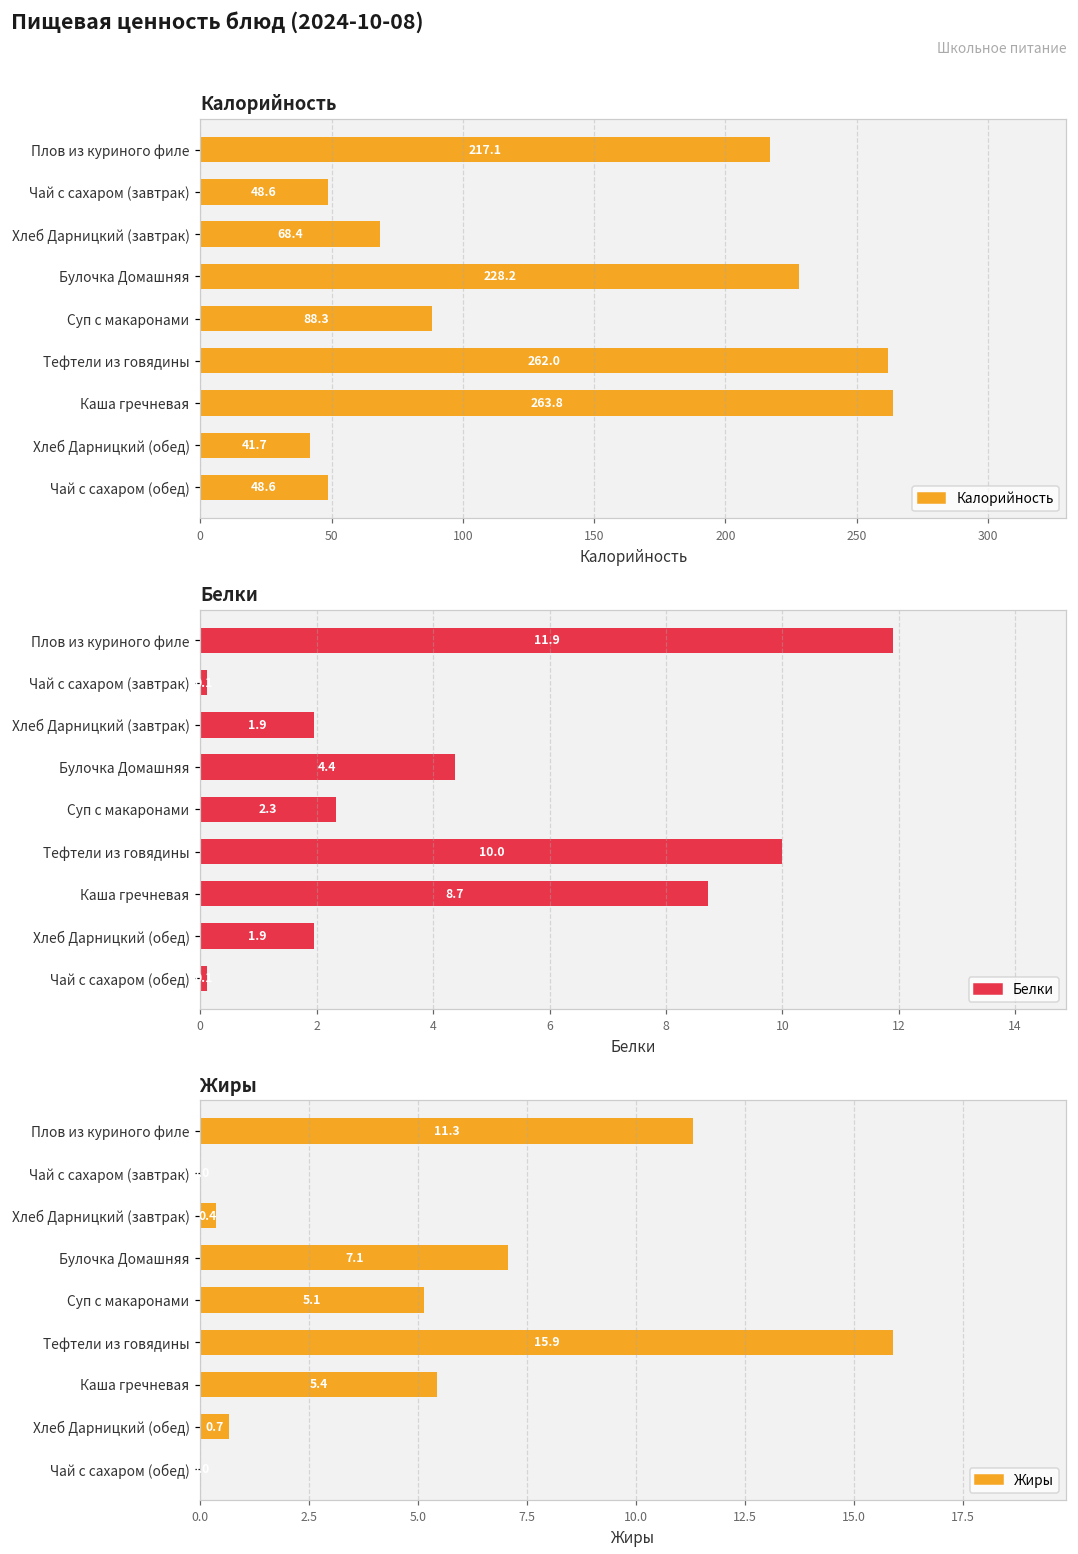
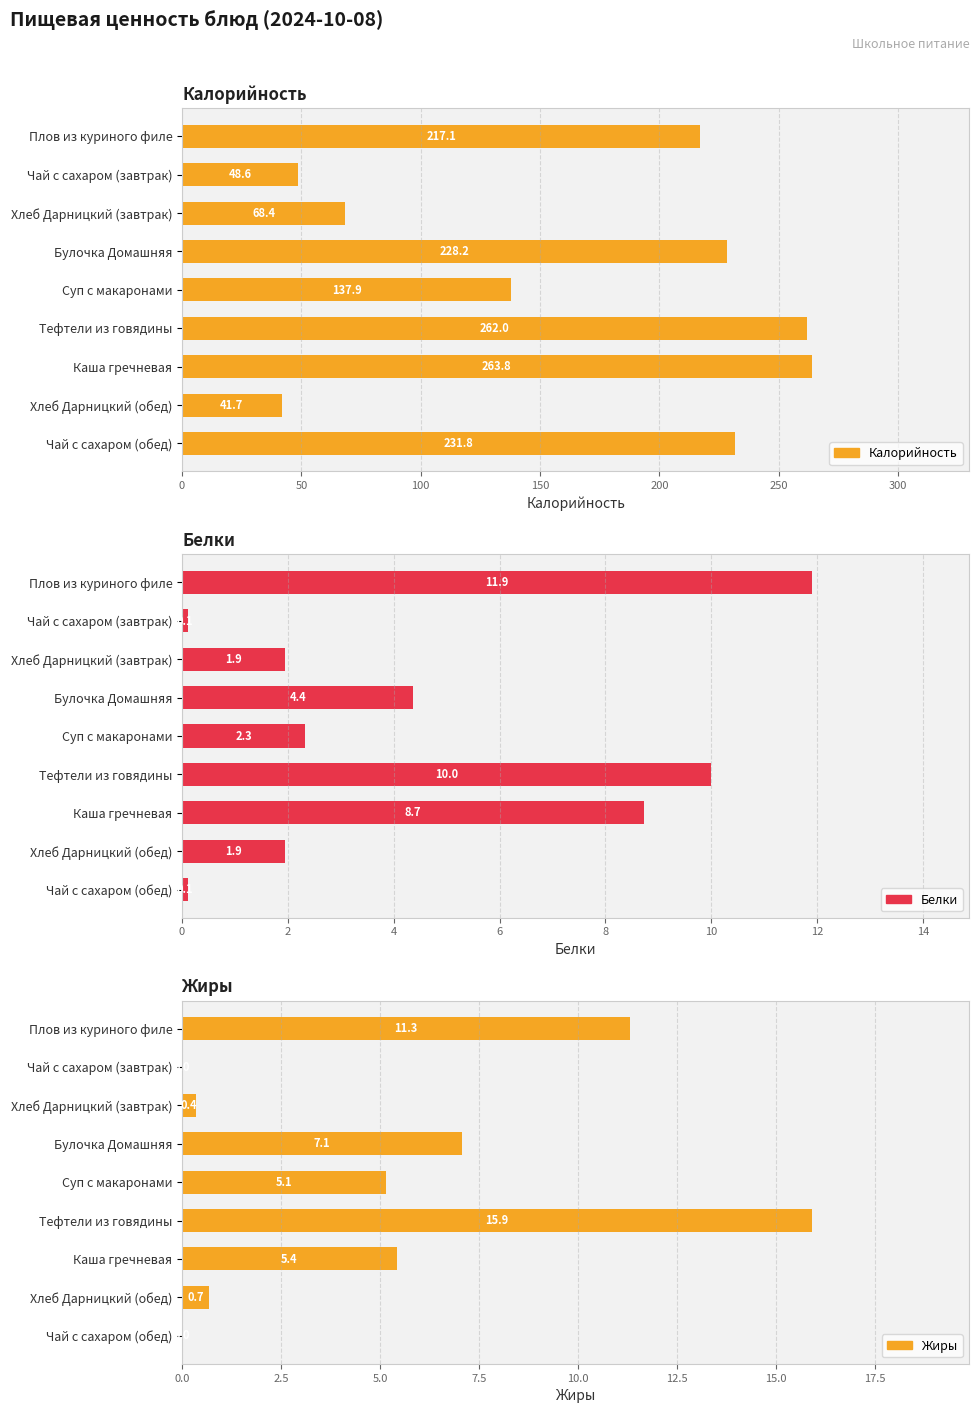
  {
    "Калорийность": {
      "Плов из куриного филе": 217.1,
      "Чай с сахаром (завтрак)": 48.6,
      "Хлеб Дарницкий (завтрак)": 68.4,
      "Булочка Домашняя": 228.2,
-     "Суп с макаронами": 88.3,
+     "Суп с макаронами": 137.9,
      "Тефтели из говядины": 262.0,
      "Каша гречневая": 263.8,
      "Хлеб Дарницкий (обед)": 41.7,
-     "Чай с сахаром (обед)": 48.6
+     "Чай с сахаром (обед)": 231.8
    },
    "Белки": {
      "Плов из куриного филе": 11.9,
      "Хлеб Дарницкий (завтрак)": 1.9,
      "Булочка Домашняя": 4.4,
      "Суп с макаронами": 2.3,
      "Тефтели из говядины": 10.0,
      "Каша гречневая": 8.7,
      "Хлеб Дарницкий (обед)": 1.9
    },
    "Жиры": {
      "Плов из куриного филе": 11.3,
      "Хлеб Дарницкий (завтрак)": 0.4,
      "Булочка Домашняя": 7.1,
      "Суп с макаронами": 5.1,
      "Тефтели из говядины": 15.9,
      "Каша гречневая": 5.4,
      "Хлеб Дарницкий (обед)": 0.7
    }
  }
